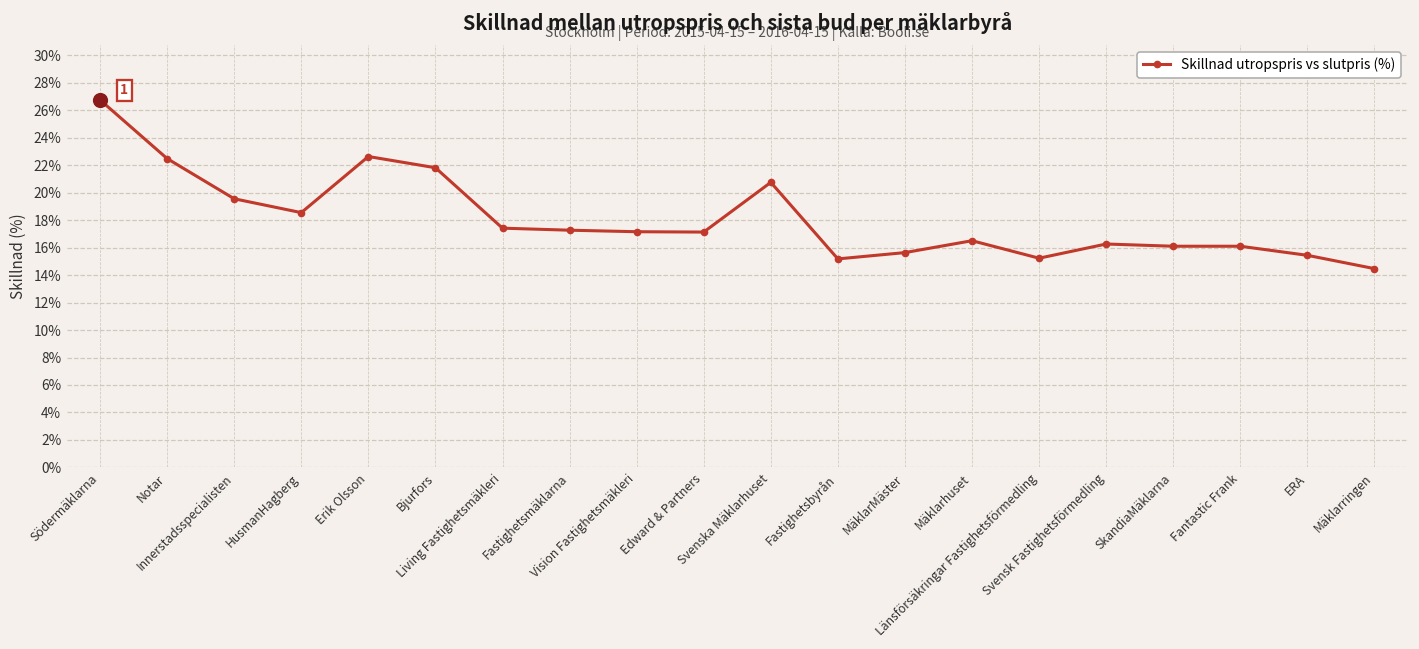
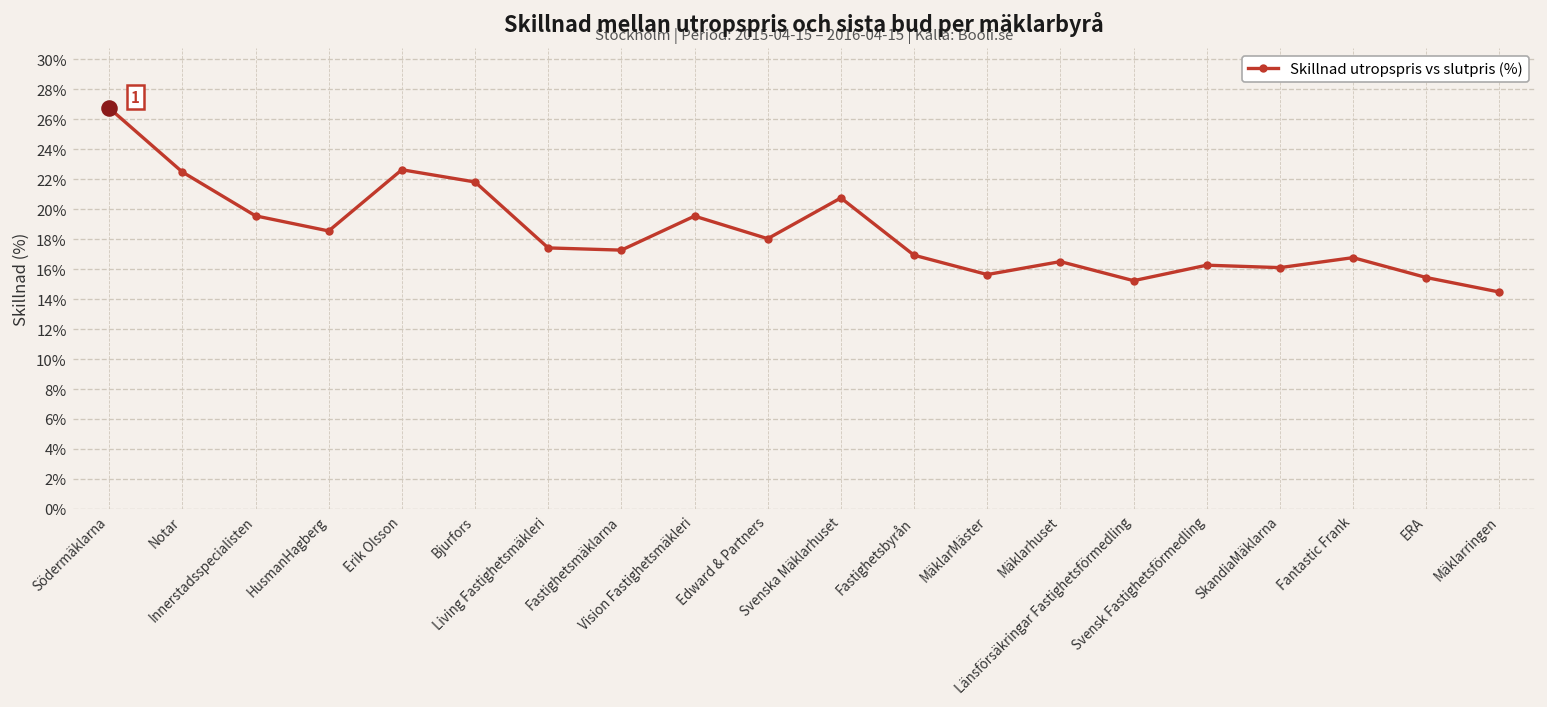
  {
    "Skillnad utropspris vs slutpris (%)": {
      "Notar": "22.5%",
      "Innerstadsspecialisten": "19.6%",
      "HusmanHagberg": "18.5%",
      "Erik Olsson": "22.6%",
      "Bjurfors": "21.8%",
      "Living Fastighetsmäkleri": "17.4%",
      "Fastighetsmäklarna": "17.3%",
-     "Vision Fastighetsmäkleri": "17.2%",
-     "Edward & Partners": "17.1%",
+     "Vision Fastighetsmäkleri": "19.5%",
+     "Edward & Partners": "18.0%",
      "Svenska Mäklarhuset": "20.7%",
-     "Fastighetsbyrån": "15.2%",
+     "Fastighetsbyrån": "16.9%",
      "MäklarMäster": "15.6%",
      "Mäklarhuset": "16.5%",
      "Länsförsäkringar Fastighetsförmedling": "15.2%",
      "Svensk Fastighetsförmedling": "16.3%",
      "SkandiaMäklarna": "16.1%",
-     "Fantastic Frank": "16.1%",
+     "Fantastic Frank": "16.8%",
      "ERA": "15.4%",
      "Mäklarringen": "14.5%"
    }
  }
